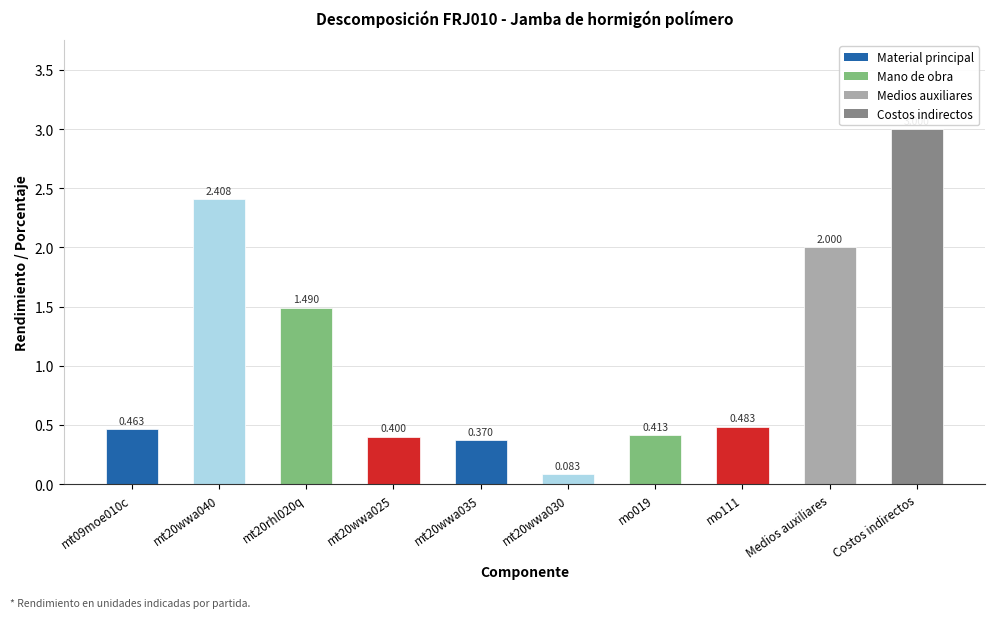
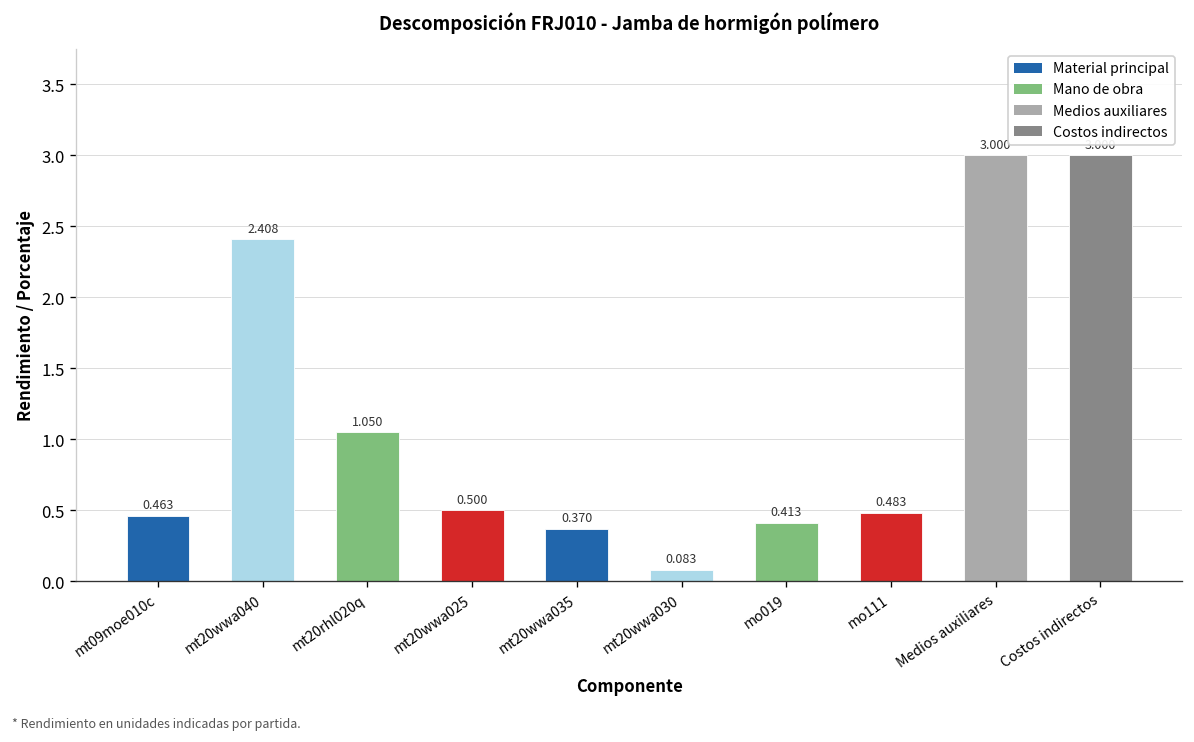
  {
    "mt09moe010c": 0.463,
    "mt20wwa040": 2.408,
-   "mt20rhl020q": 1.490,
-   "mt20wwa025": 0.400,
+   "mt20rhl020q": 1.050,
+   "mt20wwa025": 0.500,
    "mt20wwa035": 0.370,
    "mt20wwa030": 0.083,
    "mo019": 0.413,
    "mo111": 0.483,
-   "Medios auxiliares": 2
+   "Medios auxiliares": 3
  }
